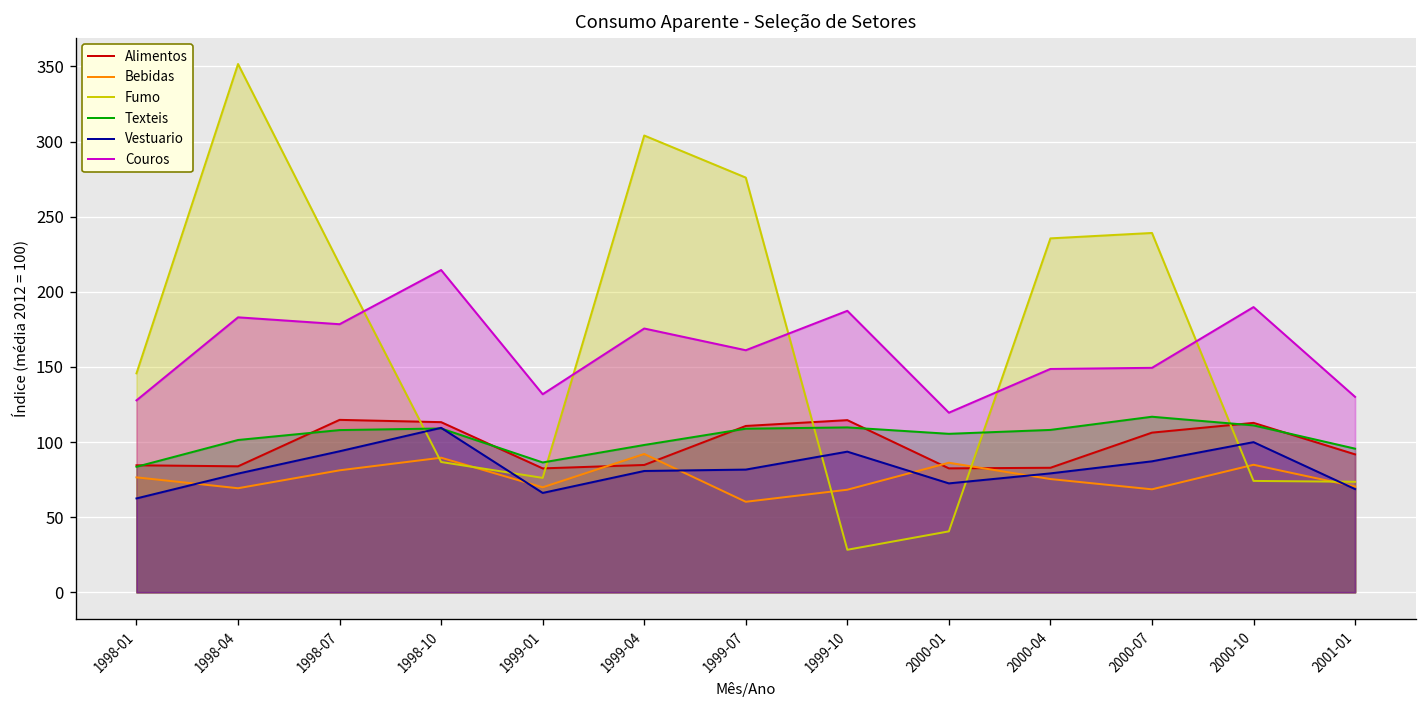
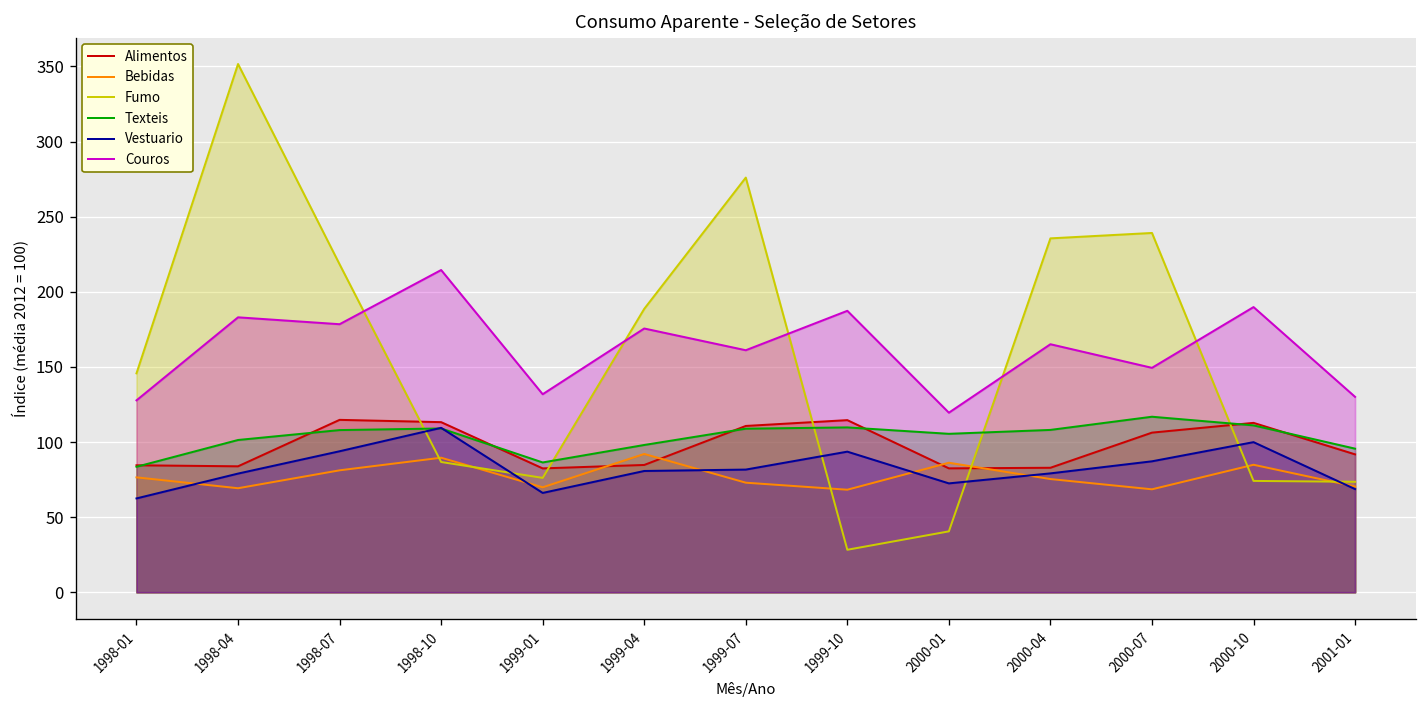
  {
    "Alimentos": {
      "1998-04": 84,
      "1998-07": 115,
      "1998-10": 113,
      "1999-01": 82,
      "1999-04": 85,
      "1999-10": 115,
      "2000-01": 82,
      "2000-04": 83,
      "2000-07": 106,
      "2001-01": 92
    },
    "Bebidas": {
      "1998-01": 76,
      "1998-04": 69,
      "1998-07": 81,
      "1998-10": 90,
      "1999-01": 70,
      "1999-04": 92,
-     "1999-07": 60,
+     "1999-07": 73,
      "1999-10": 68,
      "2000-01": 86,
      "2000-04": 75,
      "2000-07": 69,
      "2000-10": 85
    },
    "Fumo": {
      "1998-01": 146,
      "1998-04": 352,
      "1998-07": 218,
      "1998-10": 87,
      "1999-01": 76,
-     "1999-04": 304,
+     "1999-04": 189,
      "1999-07": 276,
      "1999-10": 28,
      "2000-01": 41,
      "2000-04": 236,
      "2000-07": 239,
      "2000-10": 74,
      "2001-01": 74
    },
    "Texteis": {
      "1998-04": 101,
      "1998-07": 108,
      "1999-01": 86,
      "1999-04": 98,
      "1999-10": 110,
      "2000-01": 105,
      "2000-04": 108,
      "2000-07": 117,
      "2001-01": 96
    },
    "Vestuario": {
      "1998-01": 62,
      "1998-04": 79,
      "1998-07": 94,
      "1999-01": 66,
      "1999-04": 81,
      "1999-07": 82,
      "1999-10": 94,
      "2000-01": 72,
      "2000-04": 79,
      "2000-07": 87,
      "2000-10": 100
    },
    "Couros": {
      "1998-01": 128,
      "1998-04": 183,
      "1998-07": 178,
      "1998-10": 214,
      "1999-01": 132,
      "1999-04": 176,
      "1999-07": 161,
      "1999-10": 187,
      "2000-01": 120,
-     "2000-04": 149,
+     "2000-04": 165,
      "2000-07": 149,
      "2000-10": 190,
      "2001-01": 130
    }
  }
